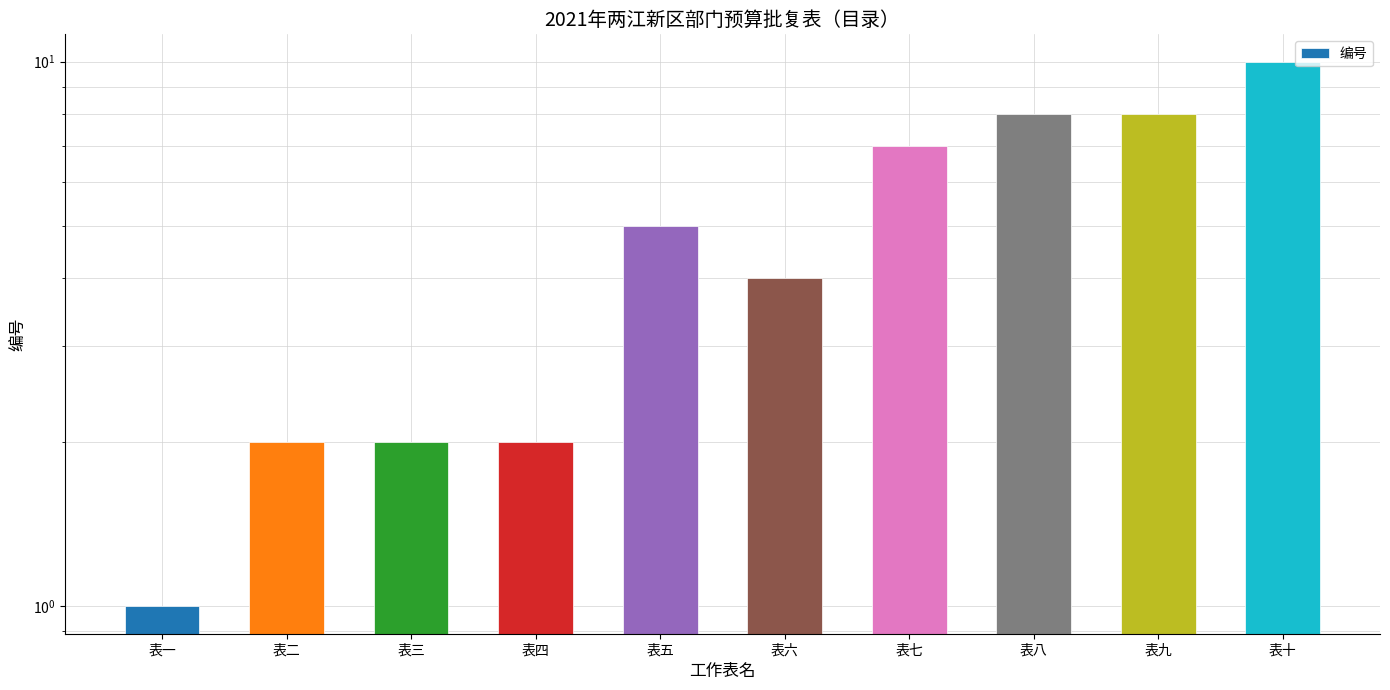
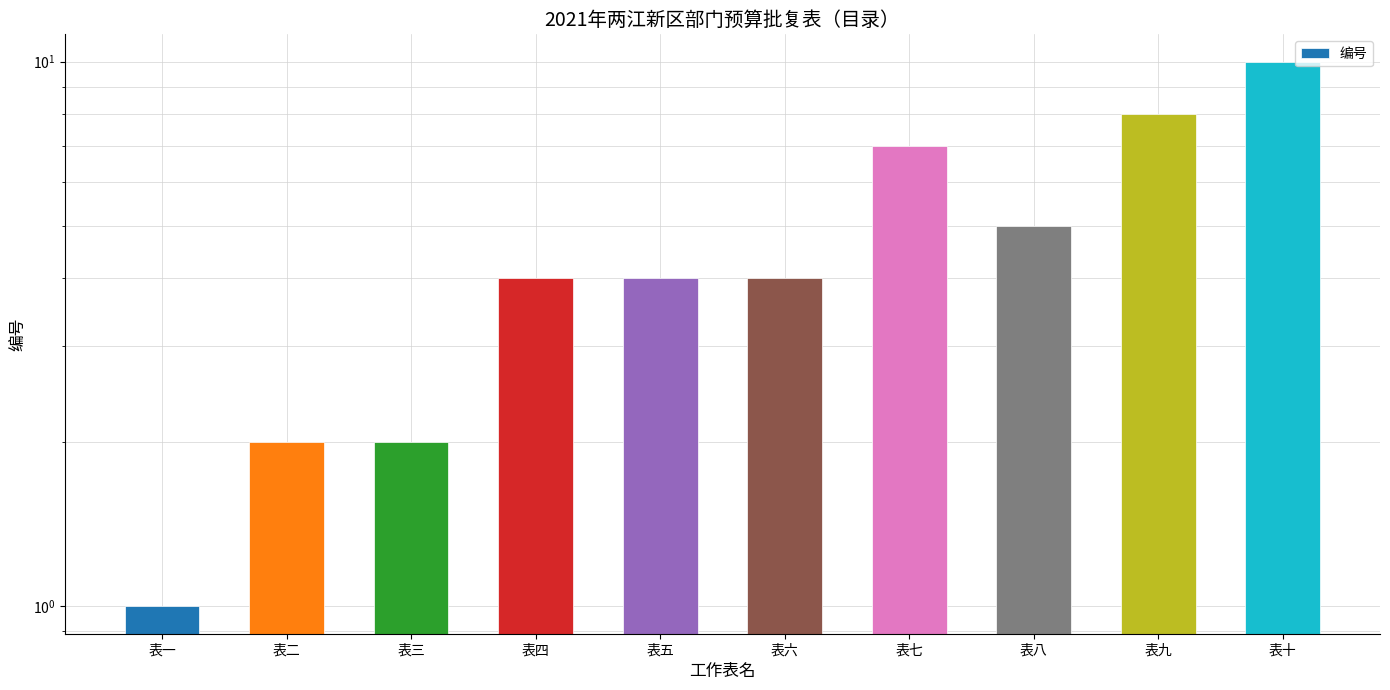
  {
    "表一": 1,
    "表二": 2,
    "表三": 2,
-   "表四": 2,
-   "表五": 5,
+   "表四": 4,
+   "表五": 4,
    "表六": 4,
    "表七": 7,
-   "表八": 8,
+   "表八": 5,
    "表九": 8,
    "表十": 10
  }
